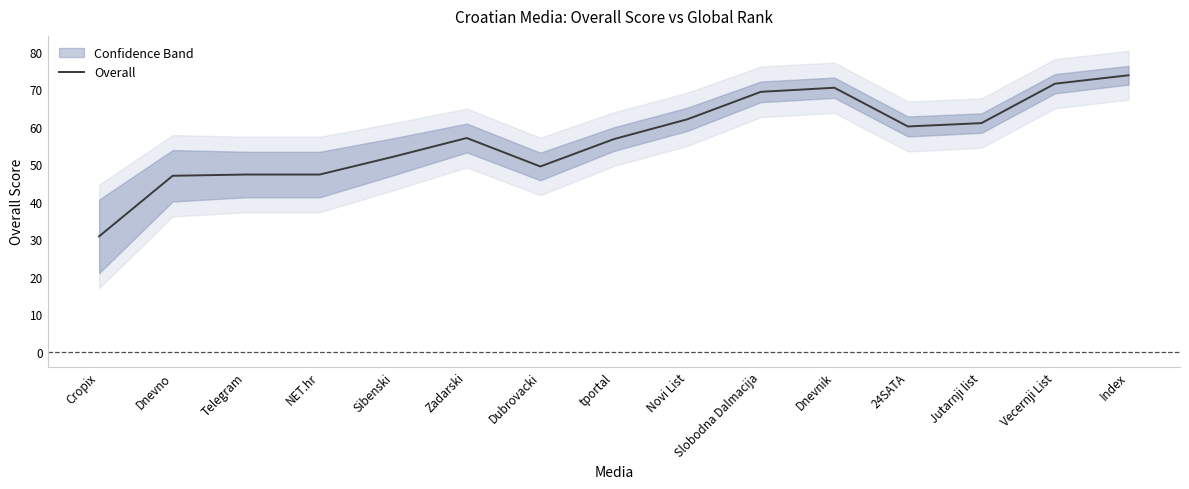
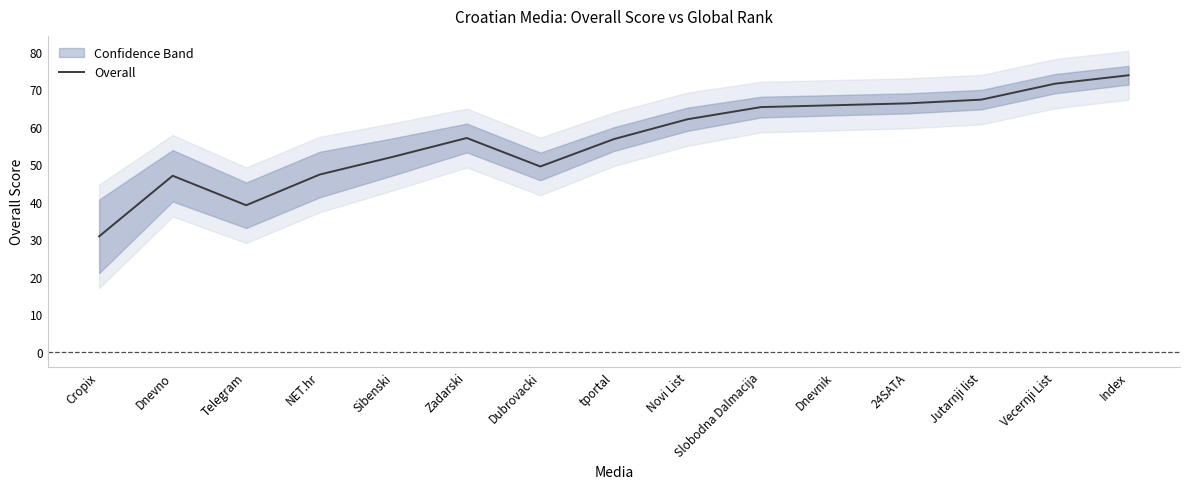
  {
    "Overall": {
      "Cropix": 31,
      "Dnevno": 47,
-     "Telegram": 47,
+     "Telegram": 39,
      "NET.hr": 47,
      "Sibenski": 52,
      "Zadarski": 57,
      "Dubrovacki": 49,
      "tportal": 57,
      "Novi List": 62,
-     "Slobodna Dalmacija": 69,
-     "Dnevnik": 70,
-     "24SATA": 60,
-     "Jutarnji list": 61,
+     "Slobodna Dalmacija": 65,
+     "Dnevnik": 66,
+     "24SATA": 66,
+     "Jutarnji list": 67,
      "Vecernji List": 72,
      "Index": 74
    }
  }
